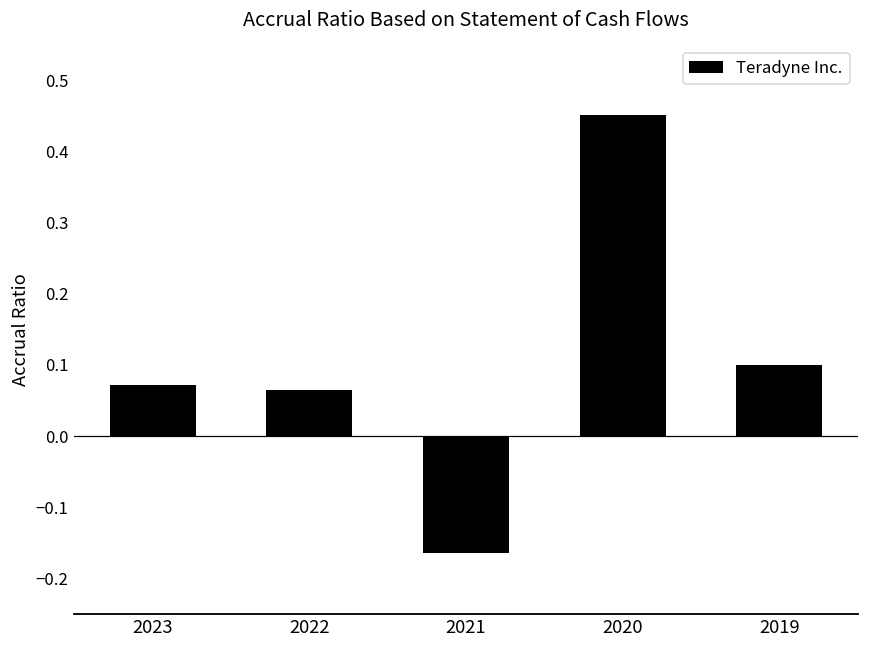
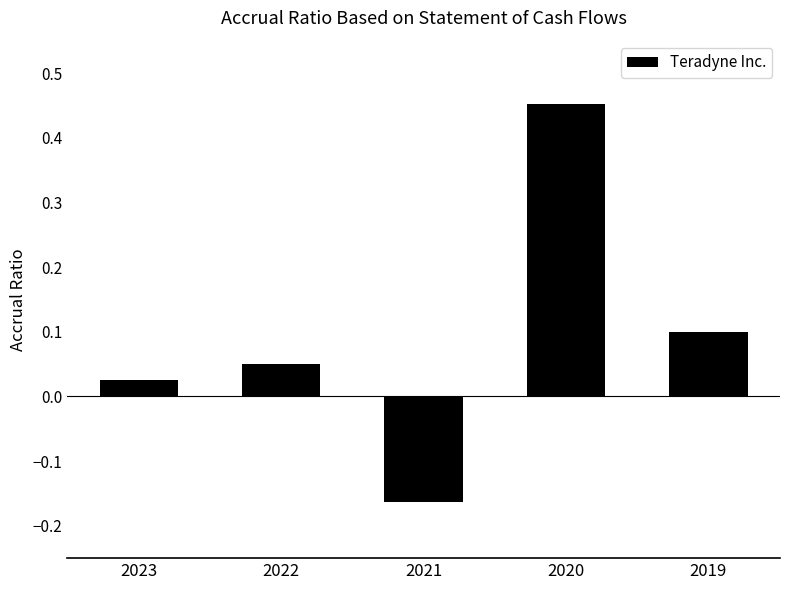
  {
-   "2023": 0.07,
-   "2022": 0.06,
+   "2023": 0.03,
+   "2022": 0.05,
    "2021": -0.16,
    "2020": 0.45,
    "2019": 0.10
  }
